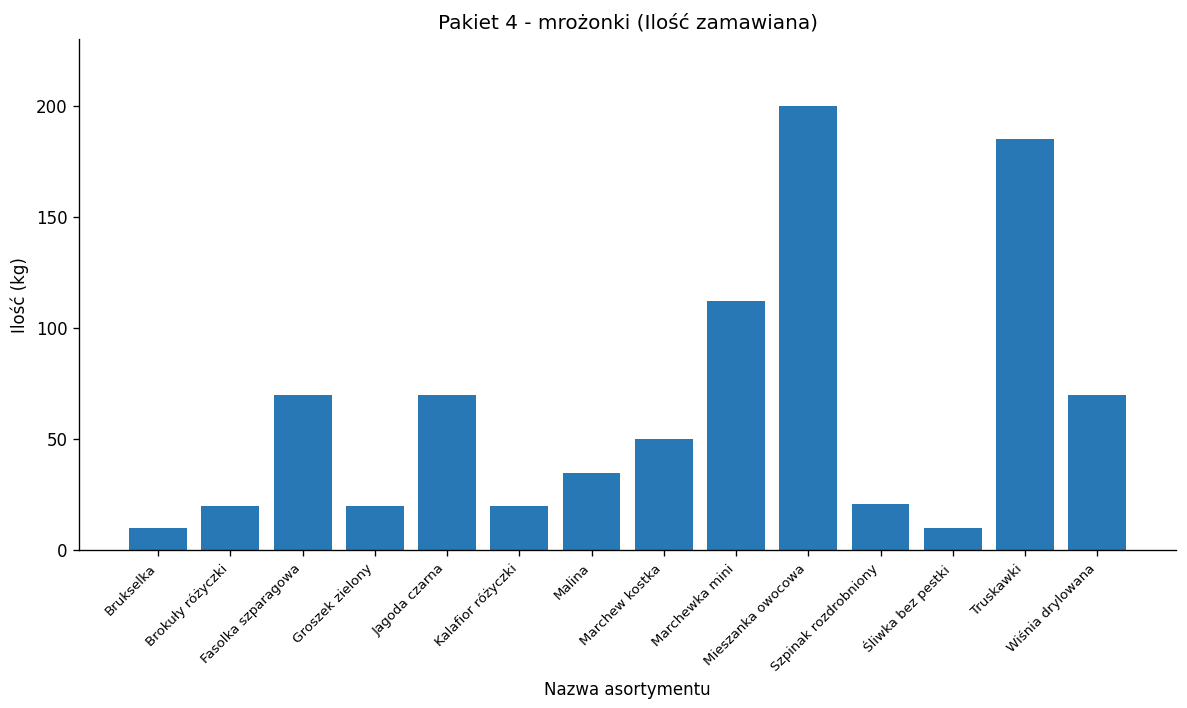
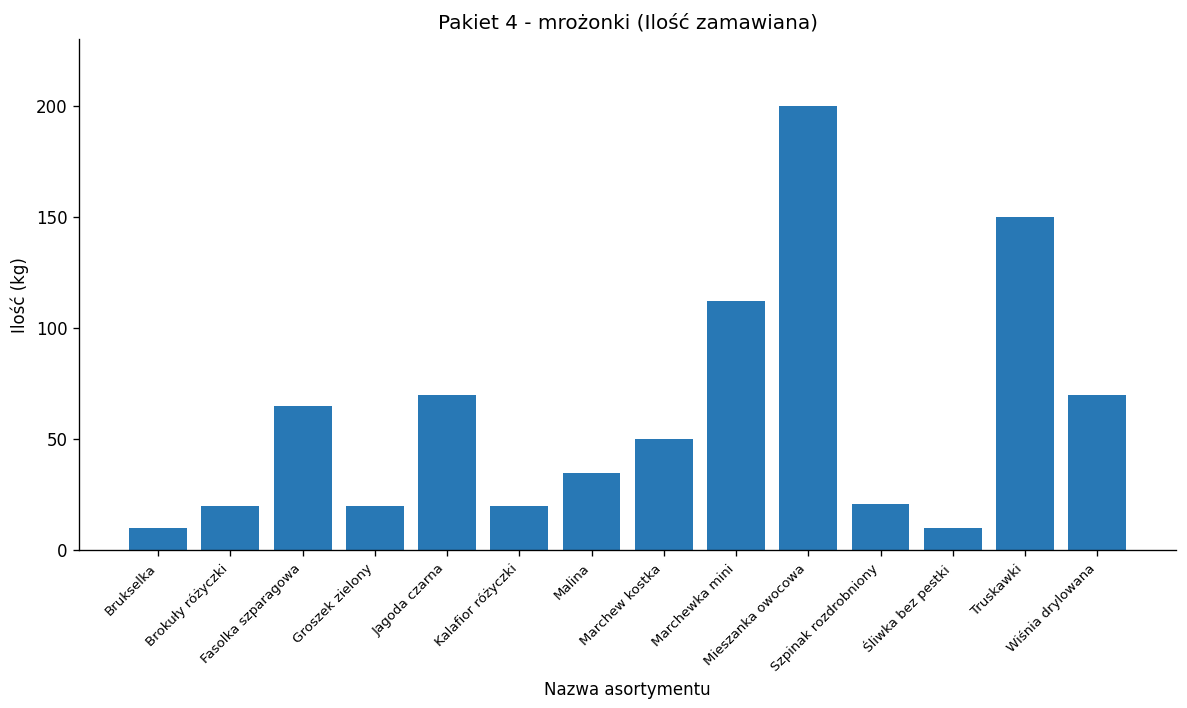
  {
    "Brukselka": 10,
    "Brokuły różyczki": 20,
-   "Fasolka szparagowa": 70,
+   "Fasolka szparagowa": 65,
    "Groszek zielony": 20,
    "Jagoda czarna": 70,
    "Kalafior różyczki": 20,
    "Malina": 35,
    "Marchew kostka": 50,
    "Marchewka mini": 112,
    "Mieszanka owocowa": 200,
    "Szpinak rozdrobniony": 21,
    "Śliwka bez pestki": 10,
-   "Truskawki": 185,
+   "Truskawki": 150,
    "Wiśnia drylowana": 70
  }
